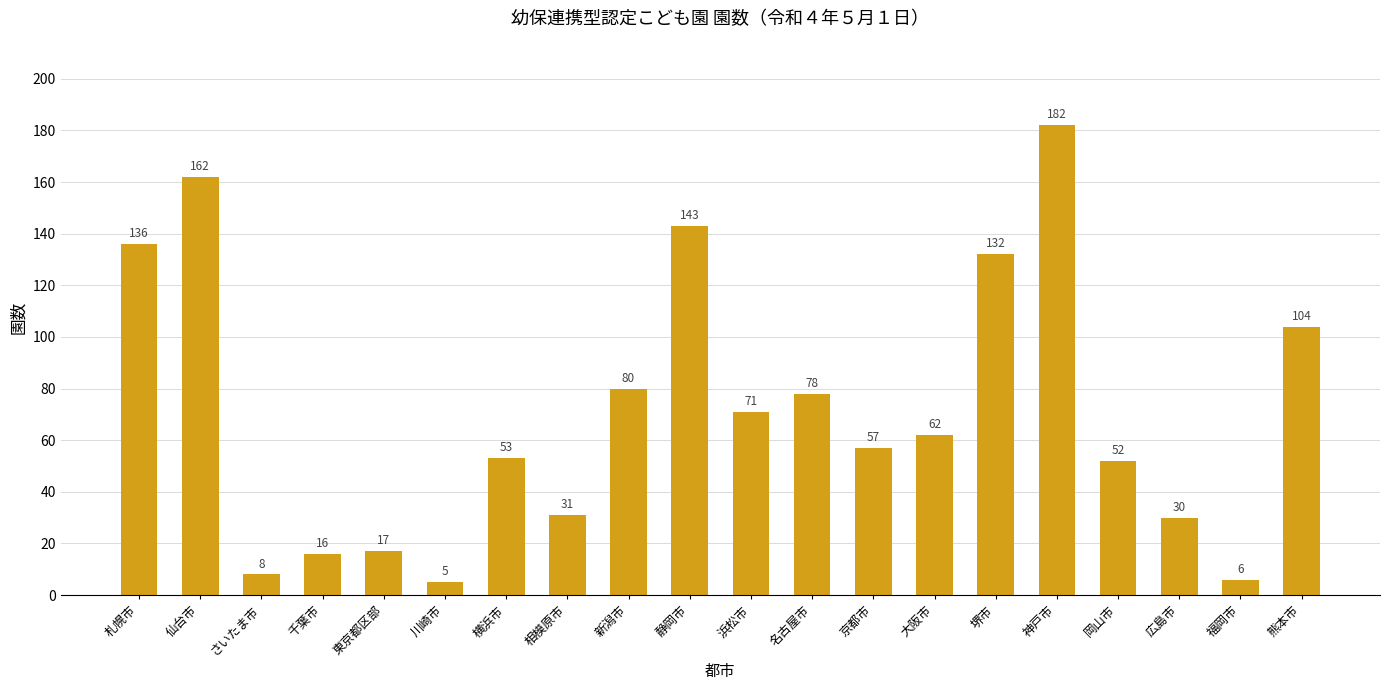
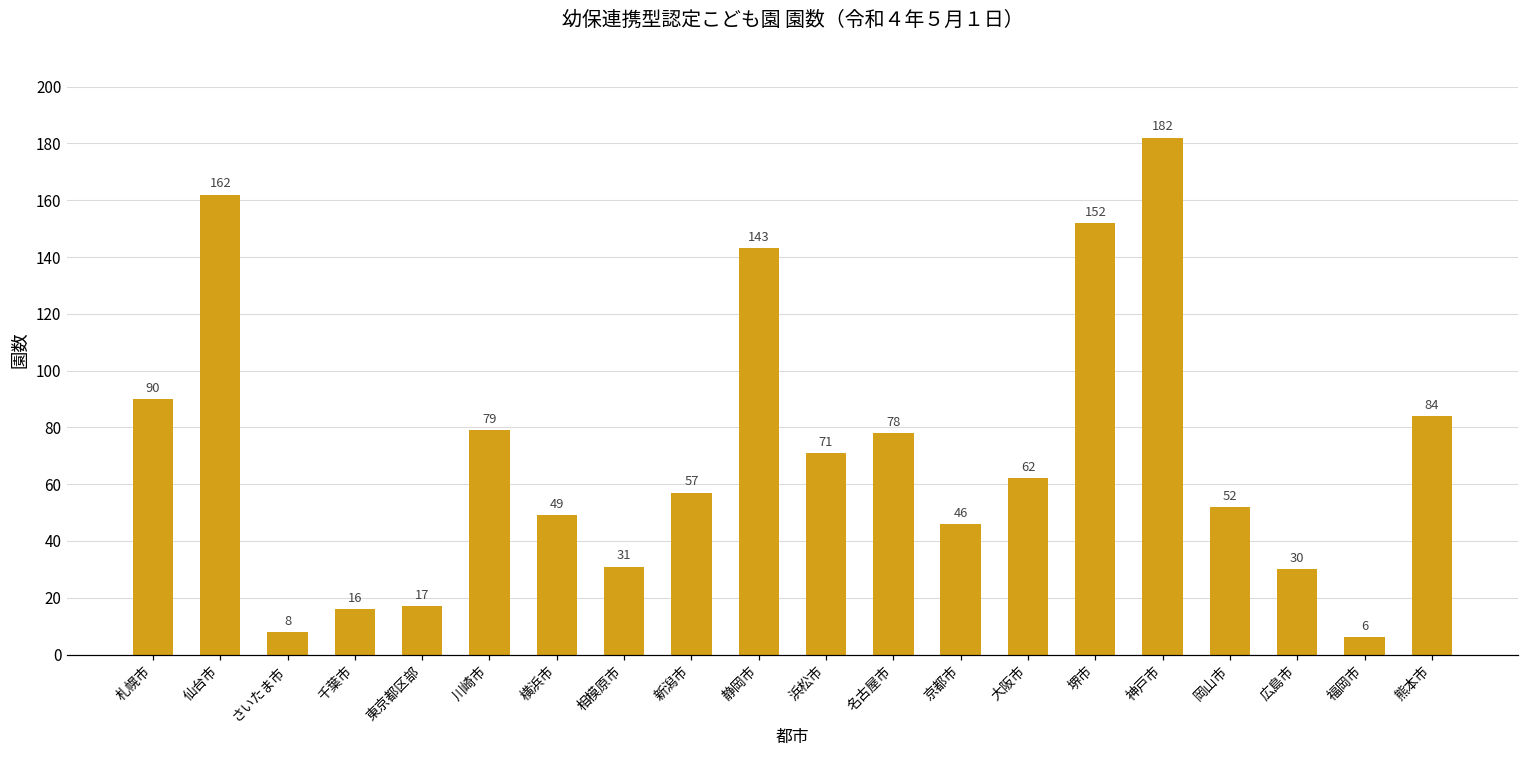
  {
-   "札幌市": 136,
+   "札幌市": 90,
    "仙台市": 162,
    "さいたま市": 8,
    "千葉市": 16,
    "東京都区部": 17,
-   "川崎市": 5,
-   "横浜市": 53,
+   "川崎市": 79,
+   "横浜市": 49,
    "相模原市": 31,
-   "新潟市": 80,
+   "新潟市": 57,
    "静岡市": 143,
    "浜松市": 71,
    "名古屋市": 78,
-   "京都市": 57,
+   "京都市": 46,
    "大阪市": 62,
-   "堺市": 132,
+   "堺市": 152,
    "神戸市": 182,
    "岡山市": 52,
    "広島市": 30,
    "福岡市": 6,
-   "熊本市": 104
+   "熊本市": 84
  }
